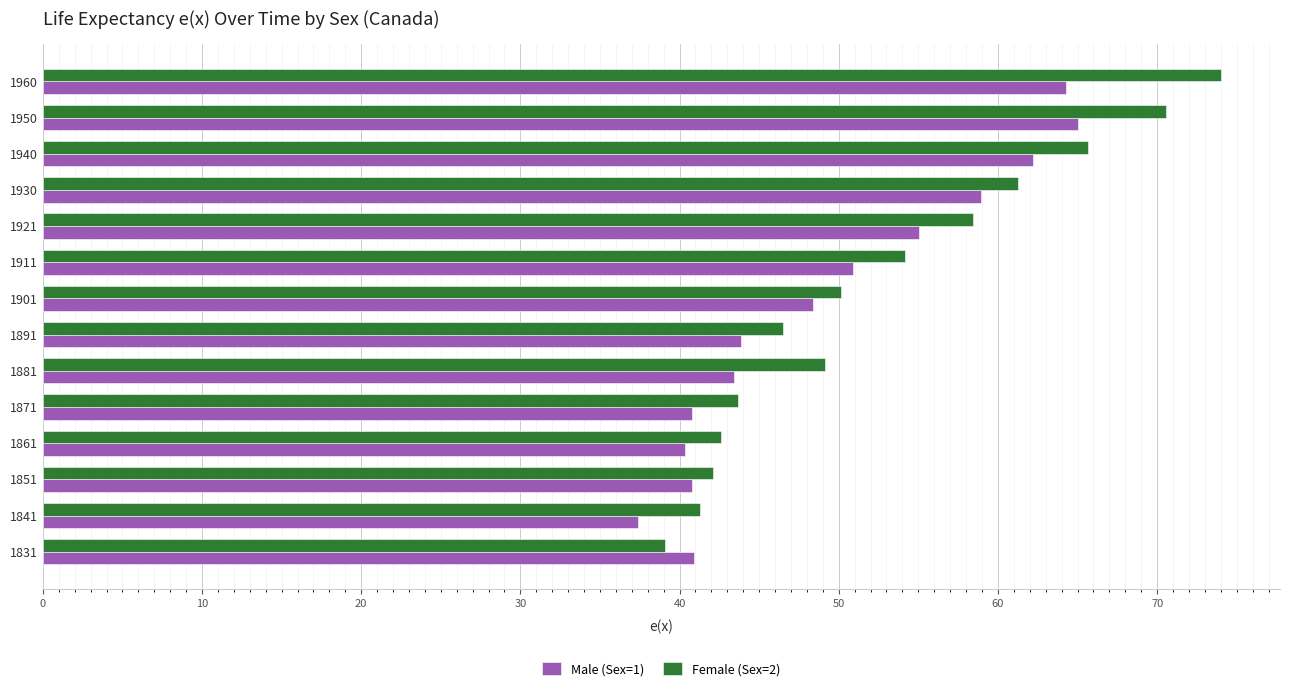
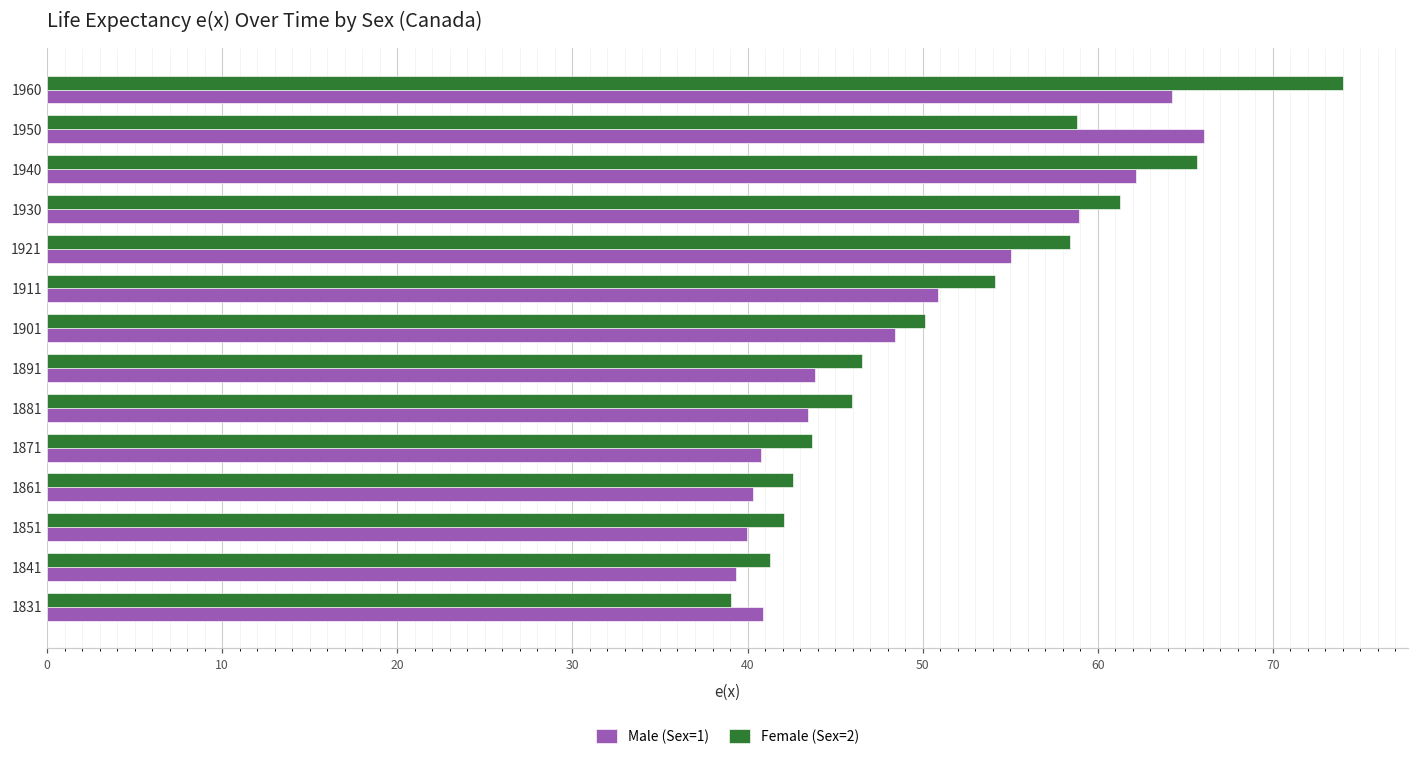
  {
    "Male (Sex=1)": {
      "1960": 64.3,
-     "1950": 65.0,
+     "1950": 66.1,
      "1940": 62.2,
      "1930": 58.9,
      "1921": 55.0,
      "1911": 50.9,
      "1901": 48.4,
      "1891": 43.9,
      "1881": 43.4,
      "1871": 40.8,
      "1861": 40.3,
-     "1851": 40.8,
-     "1841": 37.4,
+     "1851": 40.0,
+     "1841": 39.3,
      "1831": 40.9
    },
    "Female (Sex=2)": {
      "1960": 74.0,
-     "1950": 70.6,
+     "1950": 58.8,
      "1940": 65.7,
      "1930": 61.3,
      "1921": 58.4,
      "1911": 54.2,
      "1901": 50.1,
      "1891": 46.5,
-     "1881": 49.1,
+     "1881": 45.9,
      "1871": 43.7,
      "1861": 42.6,
      "1851": 42.1,
      "1841": 41.3,
      "1831": 39.1
    }
  }
